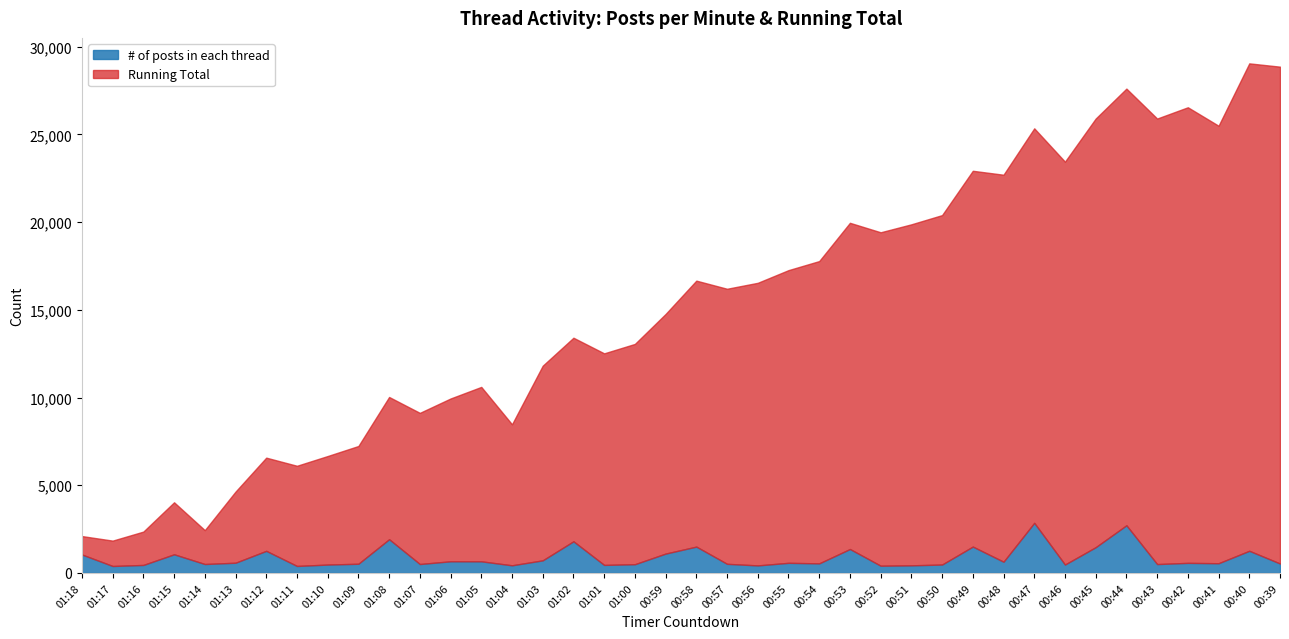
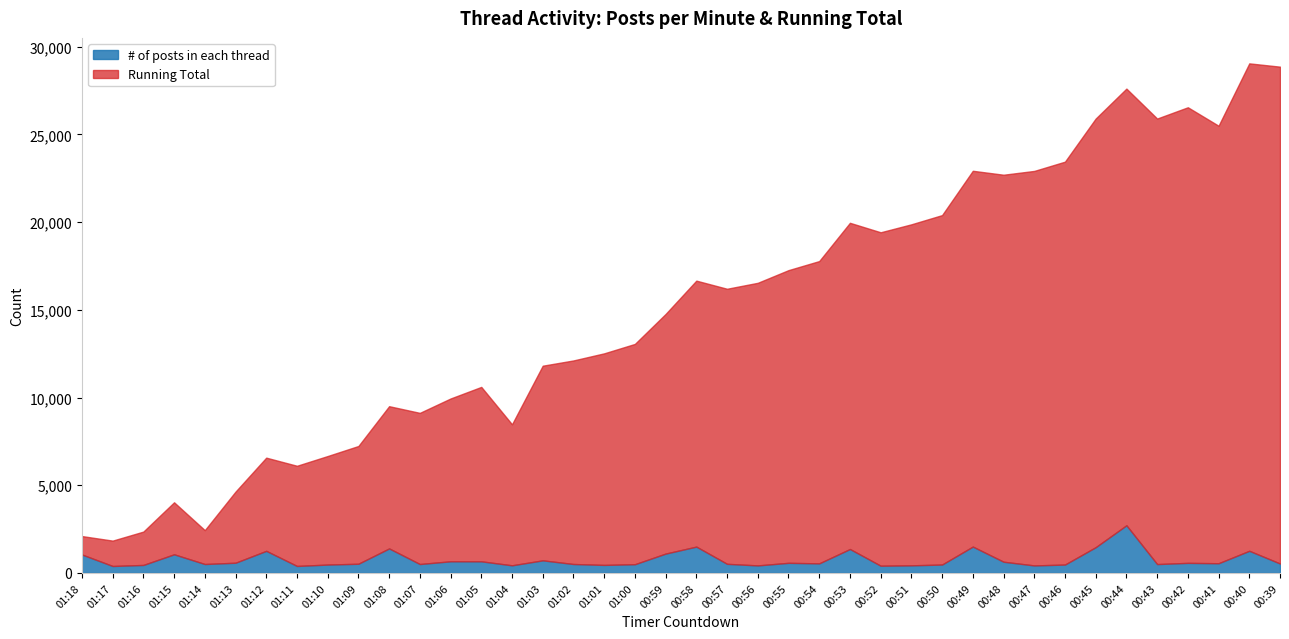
  {
    "# of posts in each thread": {
      "01:18": "1,100",
      "01:17": "400",
      "01:16": "500",
      "01:15": "1,100",
      "01:14": "500",
      "01:13": "600",
      "01:12": "1,300",
      "01:11": "400",
      "01:10": "500",
      "01:09": "500",
-     "01:08": "1,900",
+     "01:08": "1,400",
      "01:07": "500",
      "01:06": "700",
      "01:05": "700",
      "01:04": "400",
      "01:03": "700",
-     "01:02": "1,800",
+     "01:02": "500",
      "01:01": "500",
      "01:00": "500",
      "00:59": "1,100",
      "00:58": "1,500",
      "00:57": "500",
      "00:56": "400",
      "00:55": "600",
      "00:54": "500",
      "00:53": "1,400",
      "00:52": "400",
      "00:51": "400",
      "00:50": "500",
      "00:49": "1,500",
      "00:48": "600",
-     "00:47": "2,900",
+     "00:47": "400",
      "00:46": "500",
      "00:45": "1,500",
      "00:44": "2,700",
      "00:43": "500",
      "00:42": "600",
      "00:41": "600",
      "00:40": "1,300",
      "00:39": "500"
    },
    "Running Total": {
      "01:18": "1,100",
      "01:17": "1,400",
      "01:16": "1,900",
      "01:15": "3,000",
      "01:14": "1,900",
      "01:13": "4,100",
      "01:12": "5,300",
      "01:11": "5,700",
      "01:10": "6,200",
      "01:09": "6,700",
      "01:08": "8,100",
      "01:07": "8,600",
      "01:06": "9,300",
      "01:05": "9,900",
      "01:04": "8,000",
      "01:03": "11,100",
      "01:02": "11,600",
      "01:01": "12,100",
      "01:00": "12,600",
      "00:59": "13,700",
      "00:58": "15,200",
      "00:57": "15,700",
      "00:56": "16,100",
      "00:55": "16,700",
      "00:54": "17,200",
      "00:53": "18,600",
      "00:52": "19,000",
      "00:51": "19,400",
      "00:50": "19,900",
      "00:49": "21,400",
      "00:48": "22,100",
      "00:47": "22,500",
      "00:46": "23,000",
      "00:45": "24,400",
      "00:44": "24,900",
      "00:43": "25,400",
      "00:42": "26,000",
      "00:41": "24,900",
      "00:40": "27,800",
      "00:39": "28,300"
    }
  }
